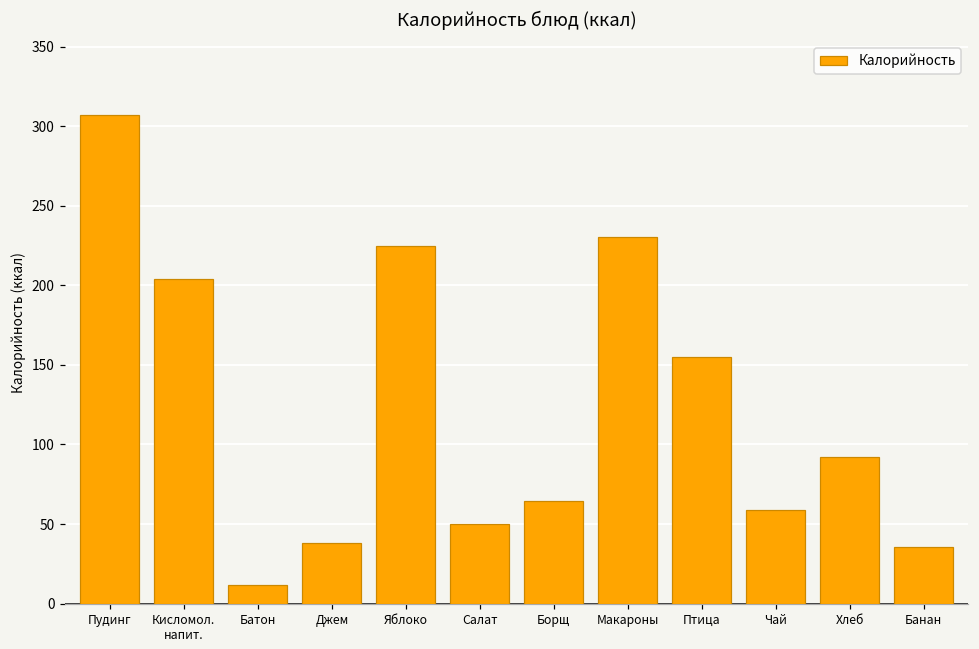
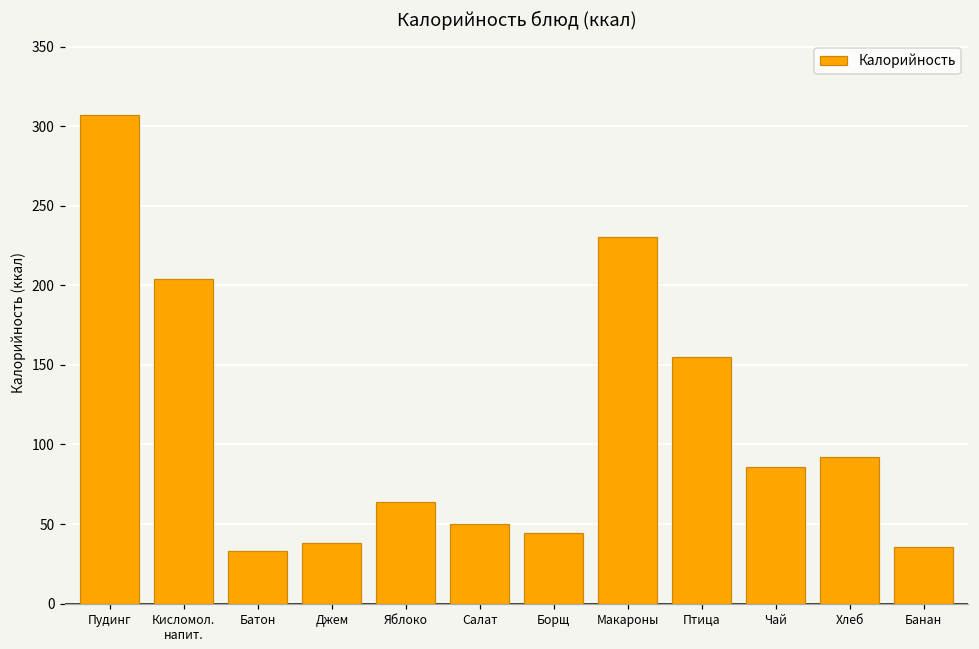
  {
    "Пудинг": 307,
    "Кисломол. напит.": 204,
-   "Батон": 12,
+   "Батон": 33,
    "Джем": 38,
-   "Яблоко": 225,
+   "Яблоко": 64,
    "Салат": 50,
-   "Борщ": 64,
+   "Борщ": 45,
    "Макароны": 230,
    "Птица": 155,
-   "Чай": 59,
+   "Чай": 86,
    "Хлеб": 92,
    "Банан": 36
  }
